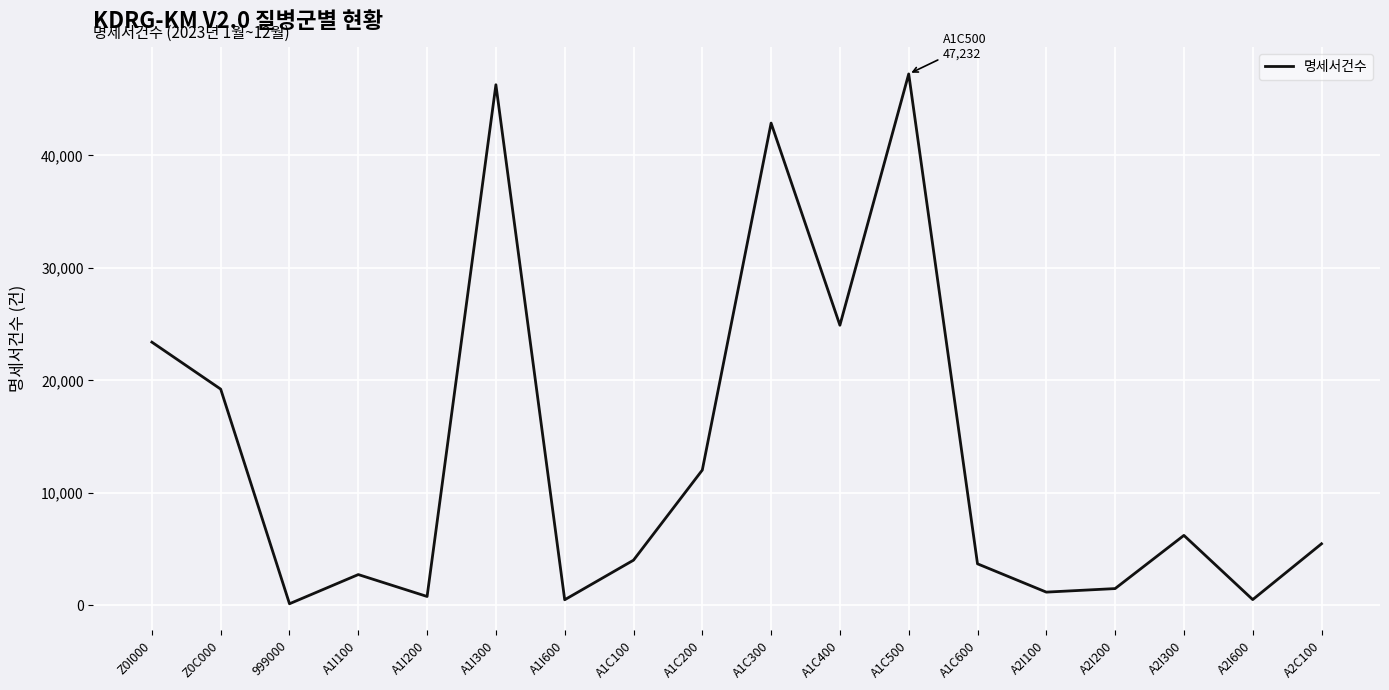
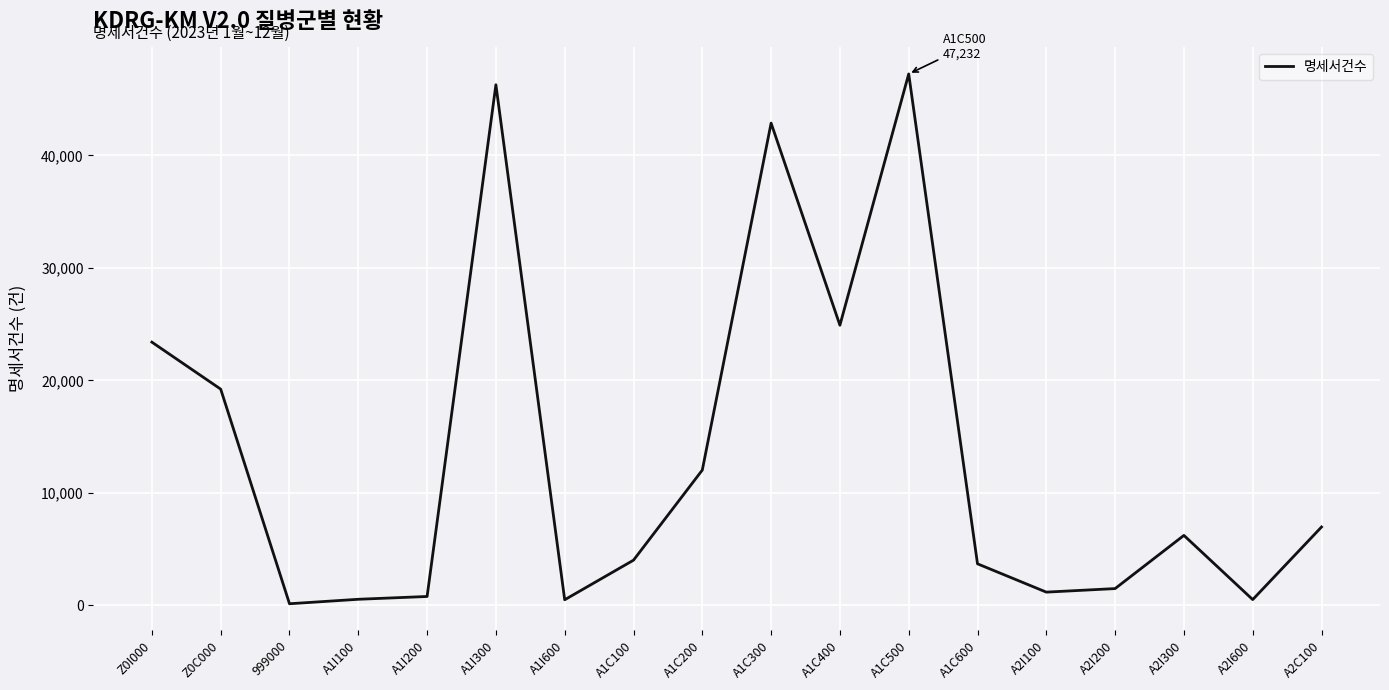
  {
    "Z0I000": "23,400",
    "Z0C000": "19,200",
    "999000": "100",
-   "A1I100": "2,700",
+   "A1I100": "500",
    "A1I200": "800",
    "A1I300": "46,300",
    "A1I600": "500",
    "A1C100": "4,000",
    "A1C200": "12,000",
    "A1C300": "42,900",
    "A1C400": "24,900",
    "A1C600": "3,700",
    "A2I100": "1,200",
    "A2I200": "1,500",
    "A2I300": "6,200",
    "A2I600": "500",
-   "A2C100": "5,500"
+   "A2C100": "7,000"
  }
